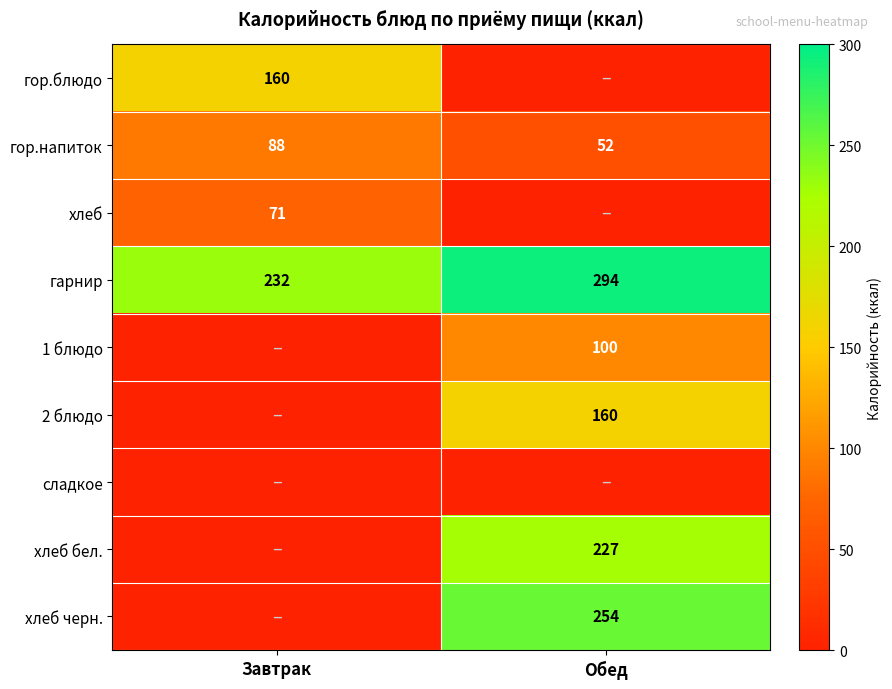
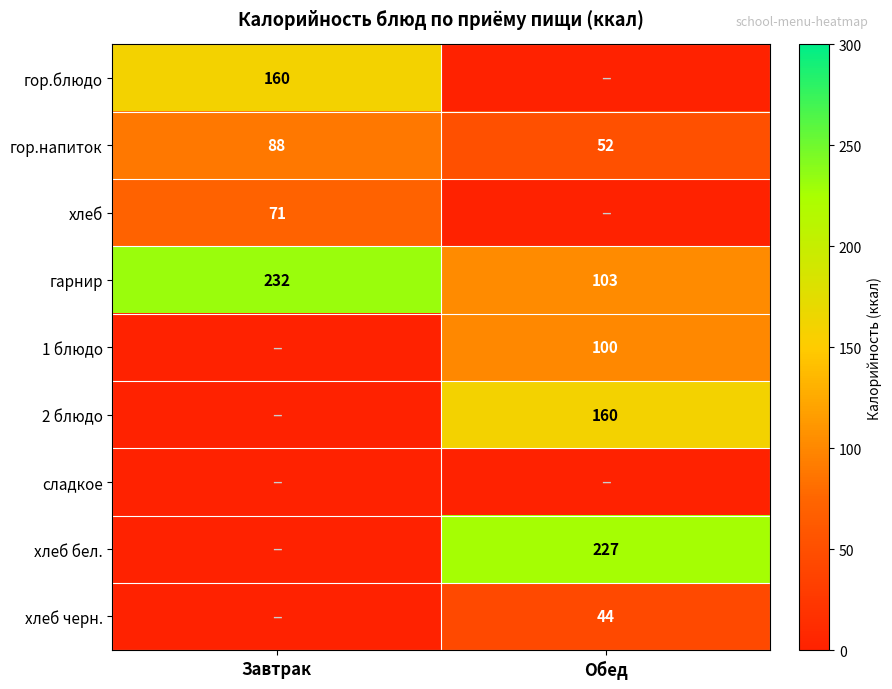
  {
    "гор.блюдо": {
      "Завтрак": 160
    },
    "гор.напиток": {
      "Завтрак": 88,
      "Обед": 52
    },
    "хлеб": {
      "Завтрак": 71
    },
    "гарнир": {
      "Завтрак": 232,
-     "Обед": 294
+     "Обед": 103
    },
    "1 блюдо": {
      "Обед": 100
    },
    "2 блюдо": {
      "Обед": 160
    },
    "хлеб бел.": {
      "Обед": 227
    },
    "хлеб черн.": {
-     "Обед": 254
+     "Обед": 44
    }
  }
